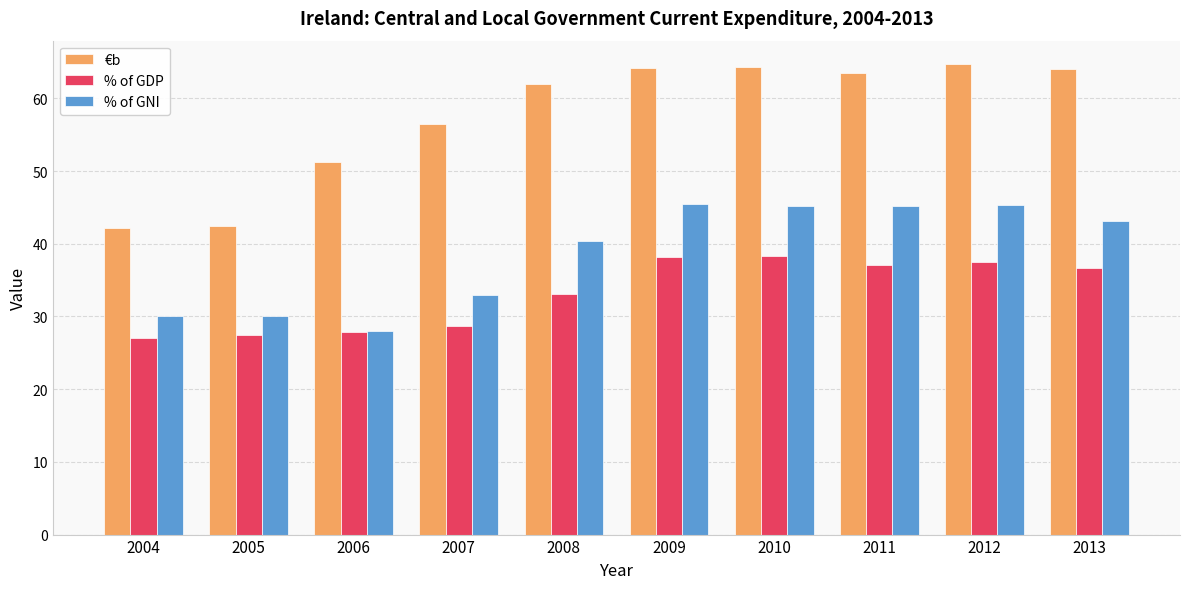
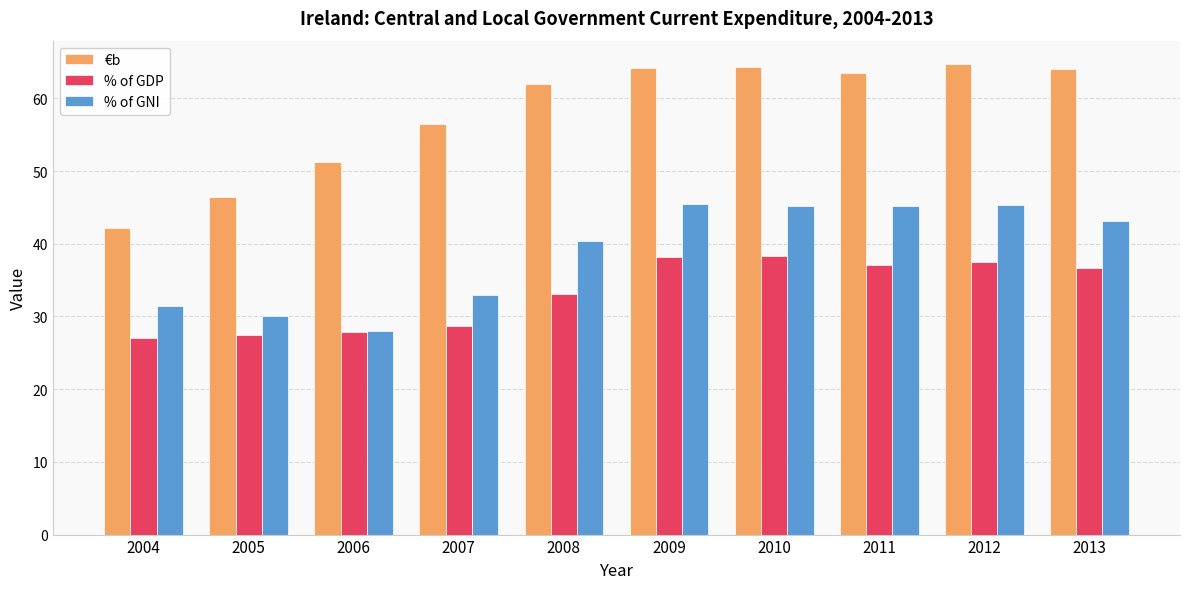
  {
    "€b": {
      "2004": 42,
-     "2005": 42,
+     "2005": 46,
      "2006": 51,
      "2007": 56,
      "2008": 62,
      "2009": 64,
      "2010": 64,
      "2011": 64,
      "2012": 65,
      "2013": 64
    },
    "% of GDP": {
      "2004": 27,
      "2005": 27,
      "2006": 28,
      "2007": 29,
      "2008": 33,
      "2009": 38,
      "2010": 38,
      "2011": 37,
      "2012": 37,
      "2013": 37
    },
    "% of GNI": {
-     "2004": 30,
+     "2004": 31,
      "2005": 30,
      "2006": 28,
      "2007": 33,
      "2008": 40,
      "2009": 45,
      "2010": 45,
      "2011": 45,
      "2012": 45,
      "2013": 43
    }
  }
